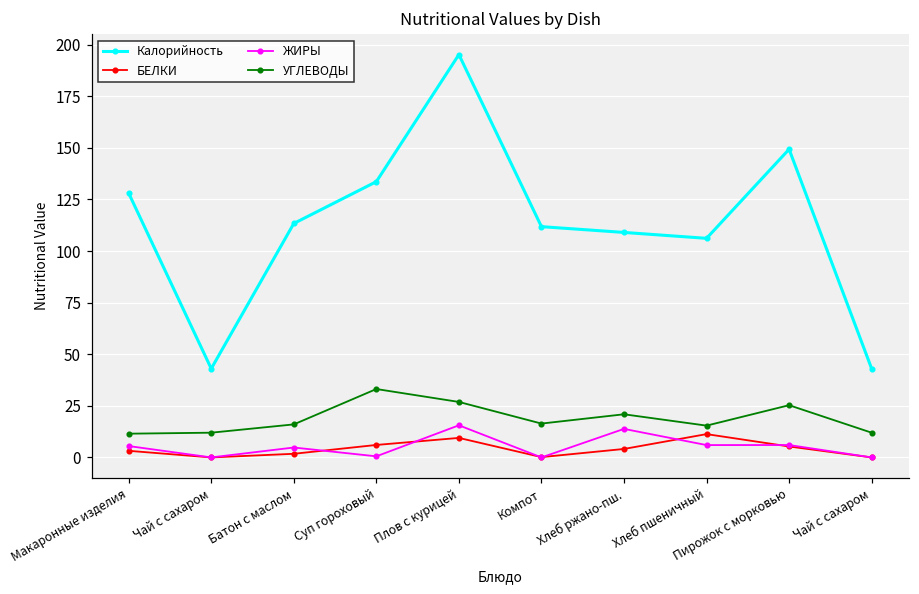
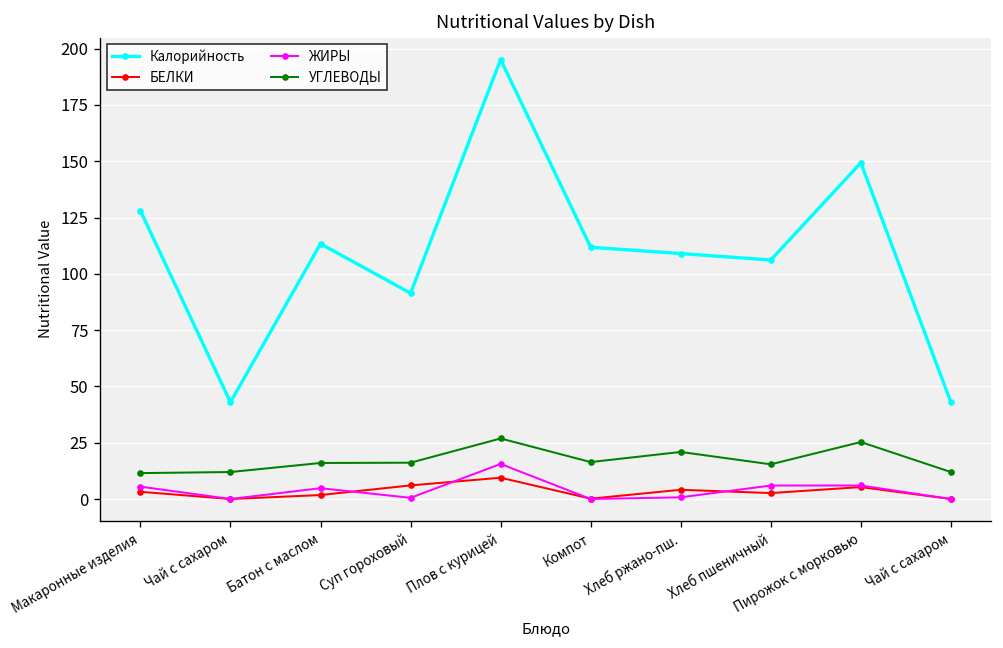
  {
    "Калорийность": {
      "Макаронные изделия": 128,
      "Батон с маслом": 113,
-     "Суп гороховый": 134,
+     "Суп гороховый": 91,
      "Плов с курицей": 195,
      "Компот": 112,
      "Хлеб ржано-пш.": 109,
      "Хлеб пшеничный": 106,
      "Пирожок с морковью": 149
    },
    "БЕЛКИ": {
      "Макаронные изделия": 3,
      "Батон с маслом": 2,
      "Суп гороховый": 6,
      "Плов с курицей": 9,
      "Хлеб ржано-пш.": 4,
-     "Хлеб пшеничный": 11
+     "Хлеб пшеничный": 3
    },
    "ЖИРЫ": {
      "Макаронные изделия": 6,
      "Батон с маслом": 5,
      "Суп гороховый": 1,
      "Плов с курицей": 16,
-     "Хлеб ржано-пш.": 14,
+     "Хлеб ржано-пш.": 1,
      "Хлеб пшеничный": 6
    },
    "УГЛЕВОДЫ": {
      "Макаронные изделия": 12,
      "Батон с маслом": 16,
-     "Суп гороховый": 33,
+     "Суп гороховый": 16,
      "Плов с курицей": 27,
      "Компот": 16,
      "Хлеб ржано-пш.": 21,
      "Хлеб пшеничный": 15,
      "Пирожок с морковью": 25
    }
  }
